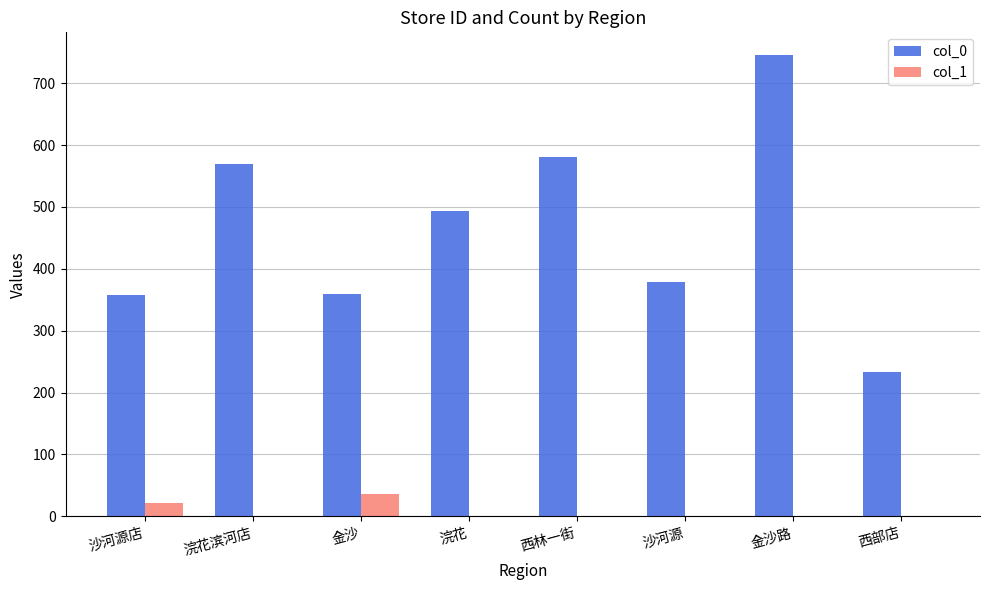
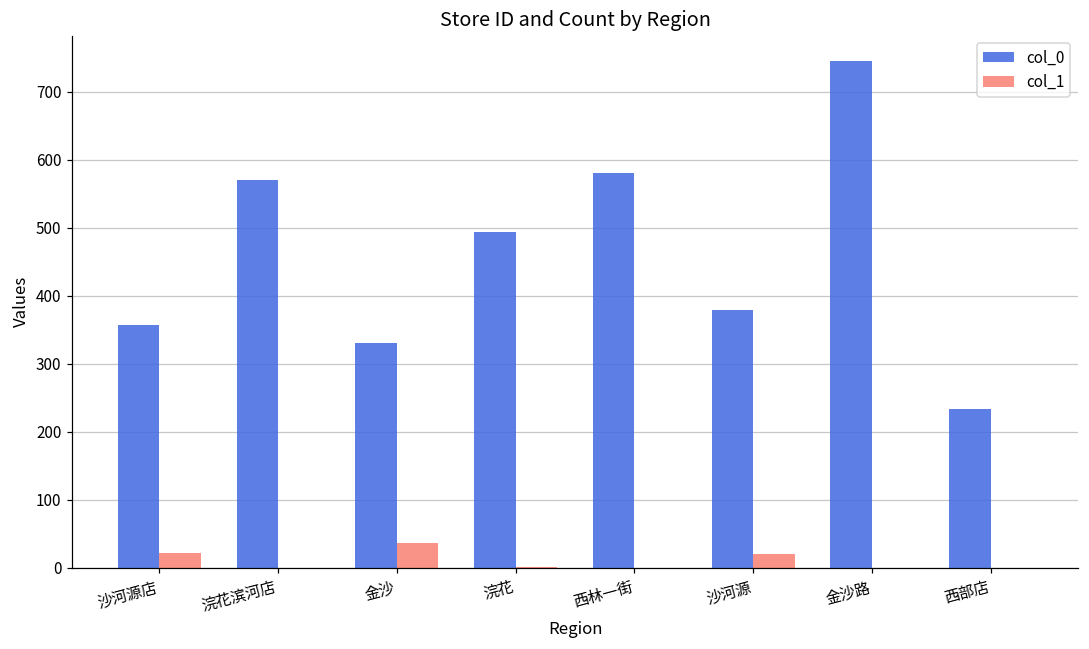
  {
    "col_0": {
      "沙河源店": 360,
      "浣花滨河店": 570,
-     "金沙": 360,
+     "金沙": 330,
      "浣花": 490,
      "西林一街": 580,
      "沙河源": 380,
      "金沙路": 750,
      "西部店": 230
    },
    "col_1": {
      "沙河源店": 20,
      "浣花滨河店": 0,
      "金沙": 40,
      "西林一街": 0,
-     "沙河源": 0,
+     "沙河源": 20,
      "金沙路": 0,
      "西部店": 0
    }
  }
